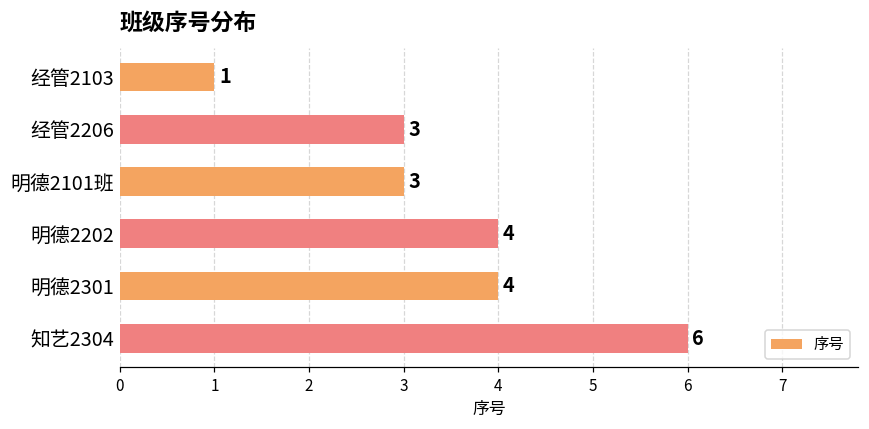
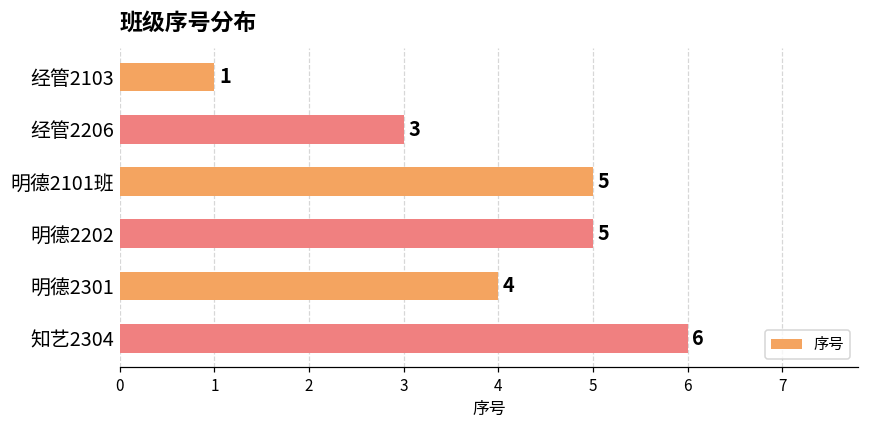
  {
    "经管2103": 1,
    "经管2206": 3,
-   "明德2101班": 3,
-   "明德2202": 4,
+   "明德2101班": 5,
+   "明德2202": 5,
    "明德2301": 4,
    "知艺2304": 6
  }
